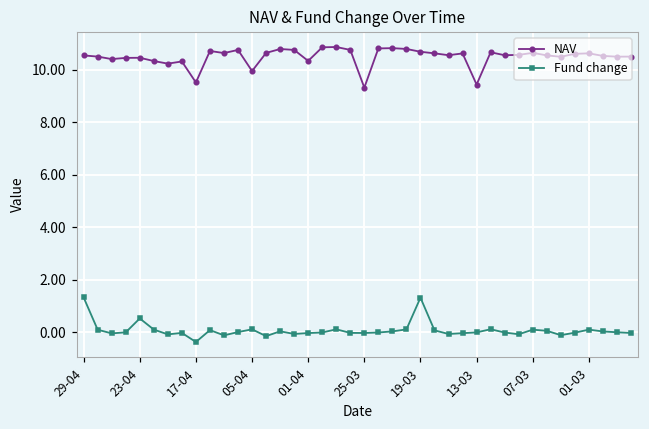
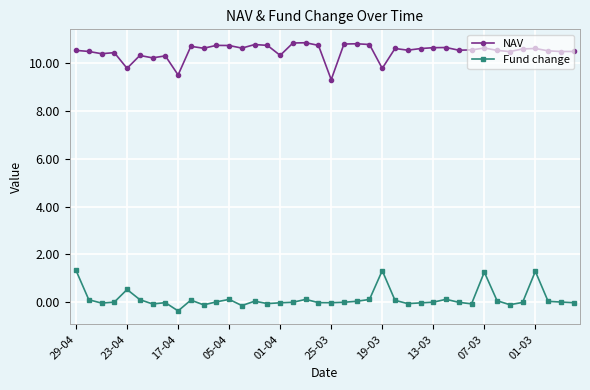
  {
    "NAV": {
      "29-04": 10.5,
-     "23-04": 10.5,
+     "23-04": 9.8,
      "17-04": 9.5,
-     "05-04": 9.9,
+     "05-04": 10.7,
      "01-04": 10.3,
      "25-03": 9.3,
-     "19-03": 10.7,
-     "13-03": 9.4
+     "19-03": 9.8,
+     "13-03": 10.7
    },
    "Fund change": {
      "29-04": 1.3,
      "23-04": 0.5,
      "17-04": -0.4,
      "05-04": 0.1,
      "01-04": 0.0,
      "25-03": 0.0,
      "19-03": 1.3,
      "13-03": 0.0,
-     "07-03": 0.1,
-     "01-03": 0.1
+     "07-03": 1.3,
+     "01-03": 1.3
    }
  }
